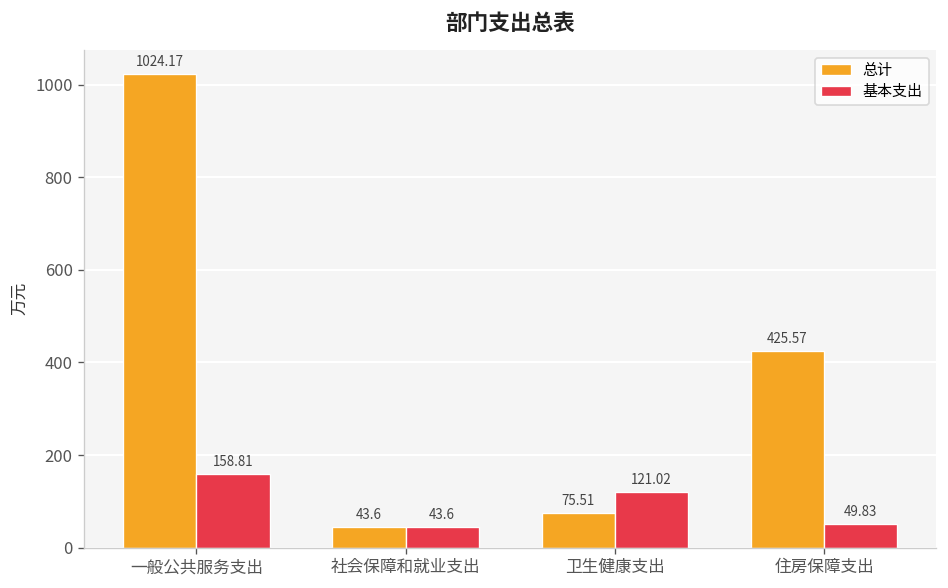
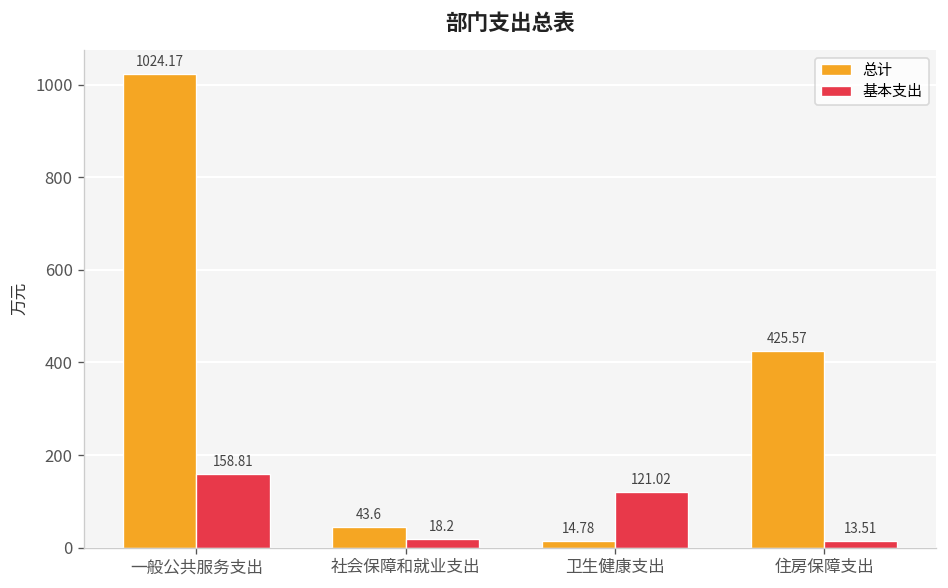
  {
    "总计": {
      "一般公共服务支出": 1024.17,
      "社会保障和就业支出": 43.6,
-     "卫生健康支出": 75.51,
+     "卫生健康支出": 14.78,
      "住房保障支出": 425.57
    },
    "基本支出": {
      "一般公共服务支出": 158.81,
-     "社会保障和就业支出": 43.6,
+     "社会保障和就业支出": 18.2,
      "卫生健康支出": 121.02,
-     "住房保障支出": 49.83
+     "住房保障支出": 13.51
    }
  }
